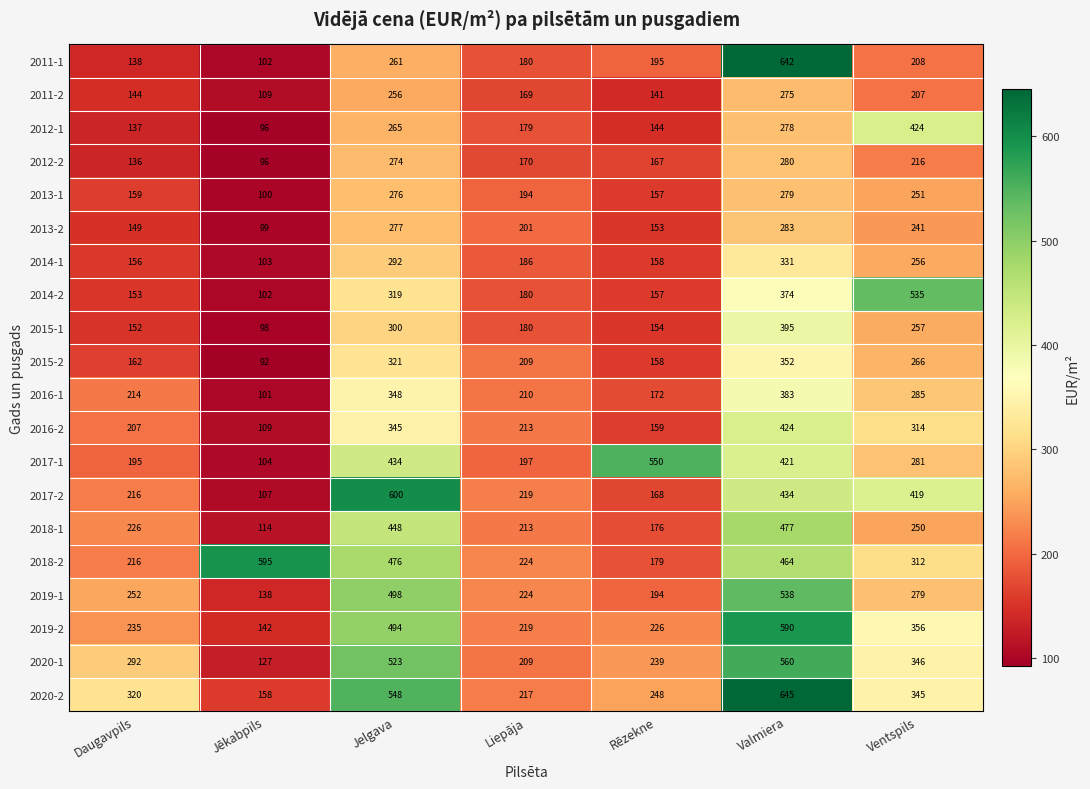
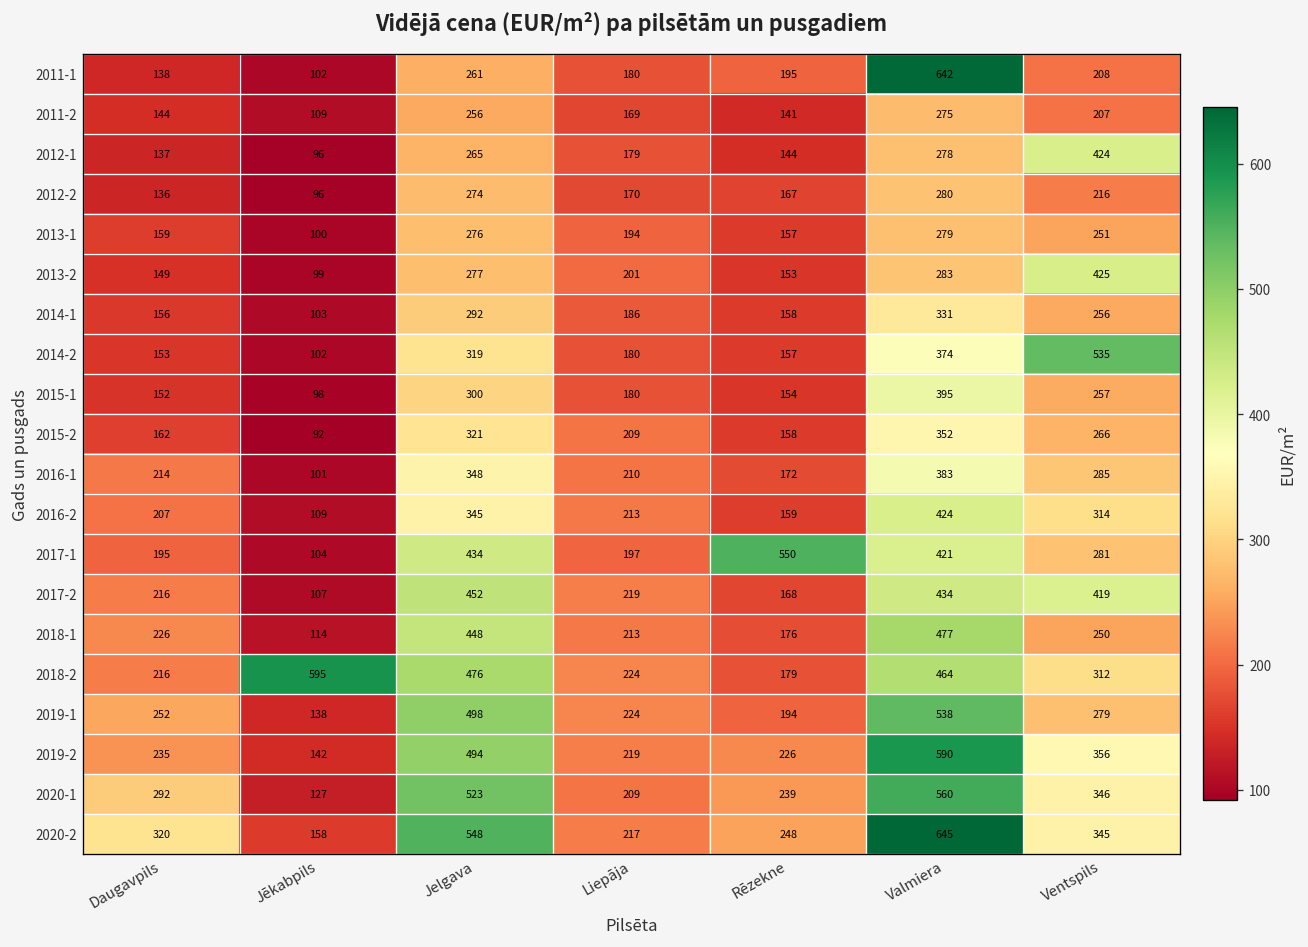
  {
    "2011-1": {
      "Daugavpils": 138,
      "Jēkabpils": 102,
      "Jelgava": 261,
      "Liepāja": 180,
      "Rēzekne": 195,
      "Valmiera": 642,
      "Ventspils": 208
    },
    "2011-2": {
      "Daugavpils": 144,
      "Jēkabpils": 109,
      "Jelgava": 256,
      "Liepāja": 169,
      "Rēzekne": 141,
      "Valmiera": 275,
      "Ventspils": 207
    },
    "2012-1": {
      "Daugavpils": 137,
      "Jēkabpils": 96,
      "Jelgava": 265,
      "Liepāja": 179,
      "Rēzekne": 144,
      "Valmiera": 278,
      "Ventspils": 424
    },
    "2012-2": {
      "Daugavpils": 136,
      "Jēkabpils": 96,
      "Jelgava": 274,
      "Liepāja": 170,
      "Rēzekne": 167,
      "Valmiera": 280,
      "Ventspils": 216
    },
    "2013-1": {
      "Daugavpils": 159,
      "Jēkabpils": 100,
      "Jelgava": 276,
      "Liepāja": 194,
      "Rēzekne": 157,
      "Valmiera": 279,
      "Ventspils": 251
    },
    "2013-2": {
      "Daugavpils": 149,
      "Jēkabpils": 99,
      "Jelgava": 277,
      "Liepāja": 201,
      "Rēzekne": 153,
      "Valmiera": 283,
-     "Ventspils": 241
+     "Ventspils": 425
    },
    "2014-1": {
      "Daugavpils": 156,
      "Jēkabpils": 103,
      "Jelgava": 292,
      "Liepāja": 186,
      "Rēzekne": 158,
      "Valmiera": 331,
      "Ventspils": 256
    },
    "2014-2": {
      "Daugavpils": 153,
      "Jēkabpils": 102,
      "Jelgava": 319,
      "Liepāja": 180,
      "Rēzekne": 157,
      "Valmiera": 374,
      "Ventspils": 535
    },
    "2015-1": {
      "Daugavpils": 152,
      "Jēkabpils": 98,
      "Jelgava": 300,
      "Liepāja": 180,
      "Rēzekne": 154,
      "Valmiera": 395,
      "Ventspils": 257
    },
    "2015-2": {
      "Daugavpils": 162,
      "Jēkabpils": 92,
      "Jelgava": 321,
      "Liepāja": 209,
      "Rēzekne": 158,
      "Valmiera": 352,
      "Ventspils": 266
    },
    "2016-1": {
      "Daugavpils": 214,
      "Jēkabpils": 101,
      "Jelgava": 348,
      "Liepāja": 210,
      "Rēzekne": 172,
      "Valmiera": 383,
      "Ventspils": 285
    },
    "2016-2": {
      "Daugavpils": 207,
      "Jēkabpils": 109,
      "Jelgava": 345,
      "Liepāja": 213,
      "Rēzekne": 159,
      "Valmiera": 424,
      "Ventspils": 314
    },
    "2017-1": {
      "Daugavpils": 195,
      "Jēkabpils": 104,
      "Jelgava": 434,
      "Liepāja": 197,
      "Rēzekne": 550,
      "Valmiera": 421,
      "Ventspils": 281
    },
    "2017-2": {
      "Daugavpils": 216,
      "Jēkabpils": 107,
-     "Jelgava": 600,
+     "Jelgava": 452,
      "Liepāja": 219,
      "Rēzekne": 168,
      "Valmiera": 434,
      "Ventspils": 419
    },
    "2018-1": {
      "Daugavpils": 226,
      "Jēkabpils": 114,
      "Jelgava": 448,
      "Liepāja": 213,
      "Rēzekne": 176,
      "Valmiera": 477,
      "Ventspils": 250
    },
    "2018-2": {
      "Daugavpils": 216,
      "Jēkabpils": 595,
      "Jelgava": 476,
      "Liepāja": 224,
      "Rēzekne": 179,
      "Valmiera": 464,
      "Ventspils": 312
    },
    "2019-1": {
      "Daugavpils": 252,
      "Jēkabpils": 138,
      "Jelgava": 498,
      "Liepāja": 224,
      "Rēzekne": 194,
      "Valmiera": 538,
      "Ventspils": 279
    },
    "2019-2": {
      "Daugavpils": 235,
      "Jēkabpils": 142,
      "Jelgava": 494,
      "Liepāja": 219,
      "Rēzekne": 226,
      "Valmiera": 590,
      "Ventspils": 356
    },
    "2020-1": {
      "Daugavpils": 292,
      "Jēkabpils": 127,
      "Jelgava": 523,
      "Liepāja": 209,
      "Rēzekne": 239,
      "Valmiera": 560,
      "Ventspils": 346
    },
    "2020-2": {
      "Daugavpils": 320,
      "Jēkabpils": 158,
      "Jelgava": 548,
      "Liepāja": 217,
      "Rēzekne": 248,
      "Valmiera": 645,
      "Ventspils": 345
    }
  }
